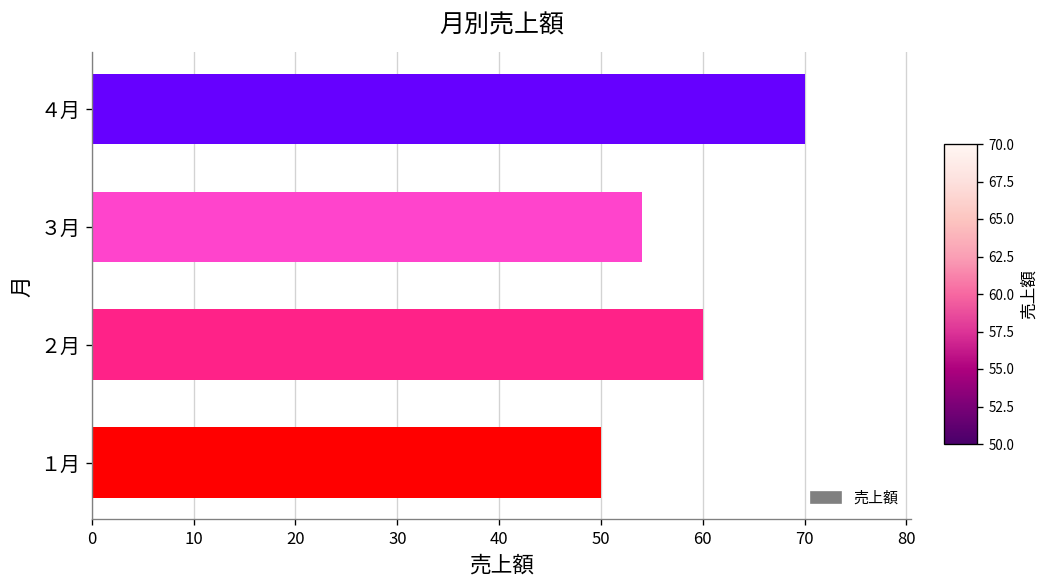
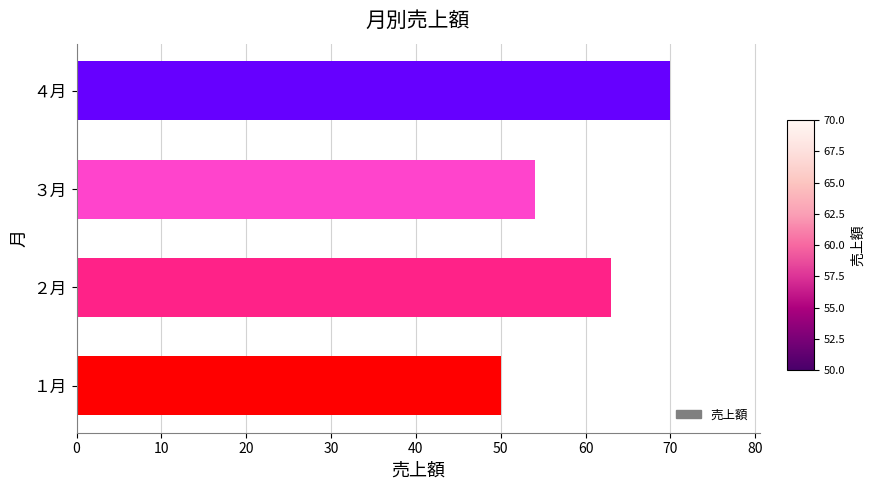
  {
    "４月": 70,
    "３月": 54,
-   "２月": 60,
+   "２月": 63,
    "１月": 50
  }
